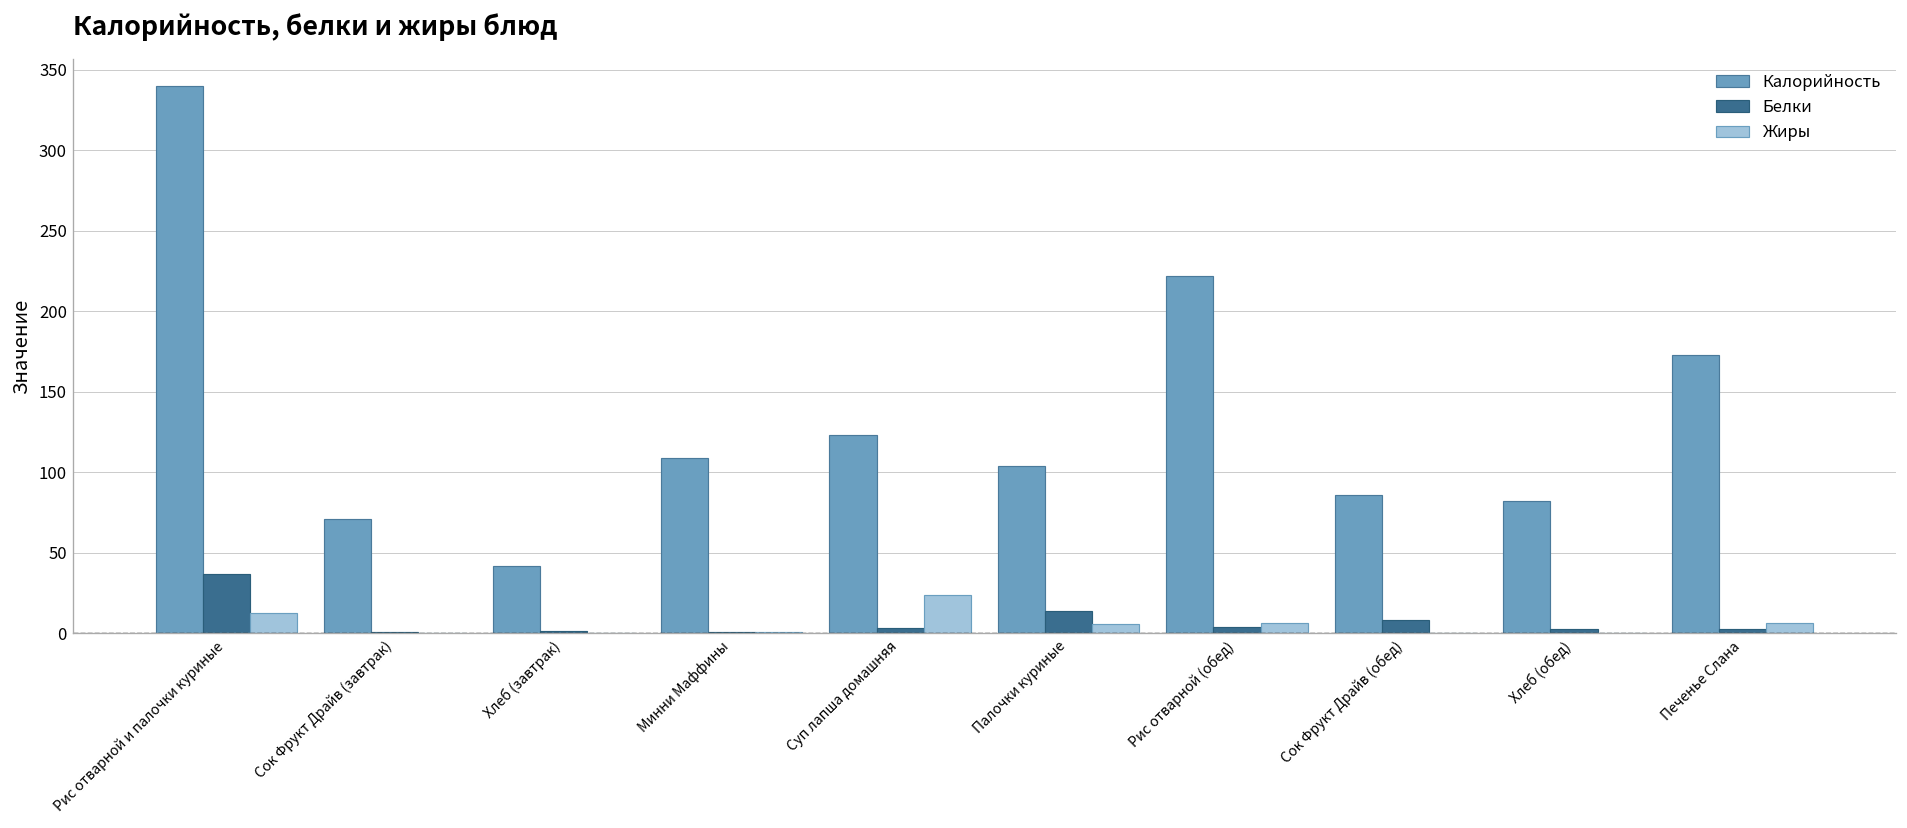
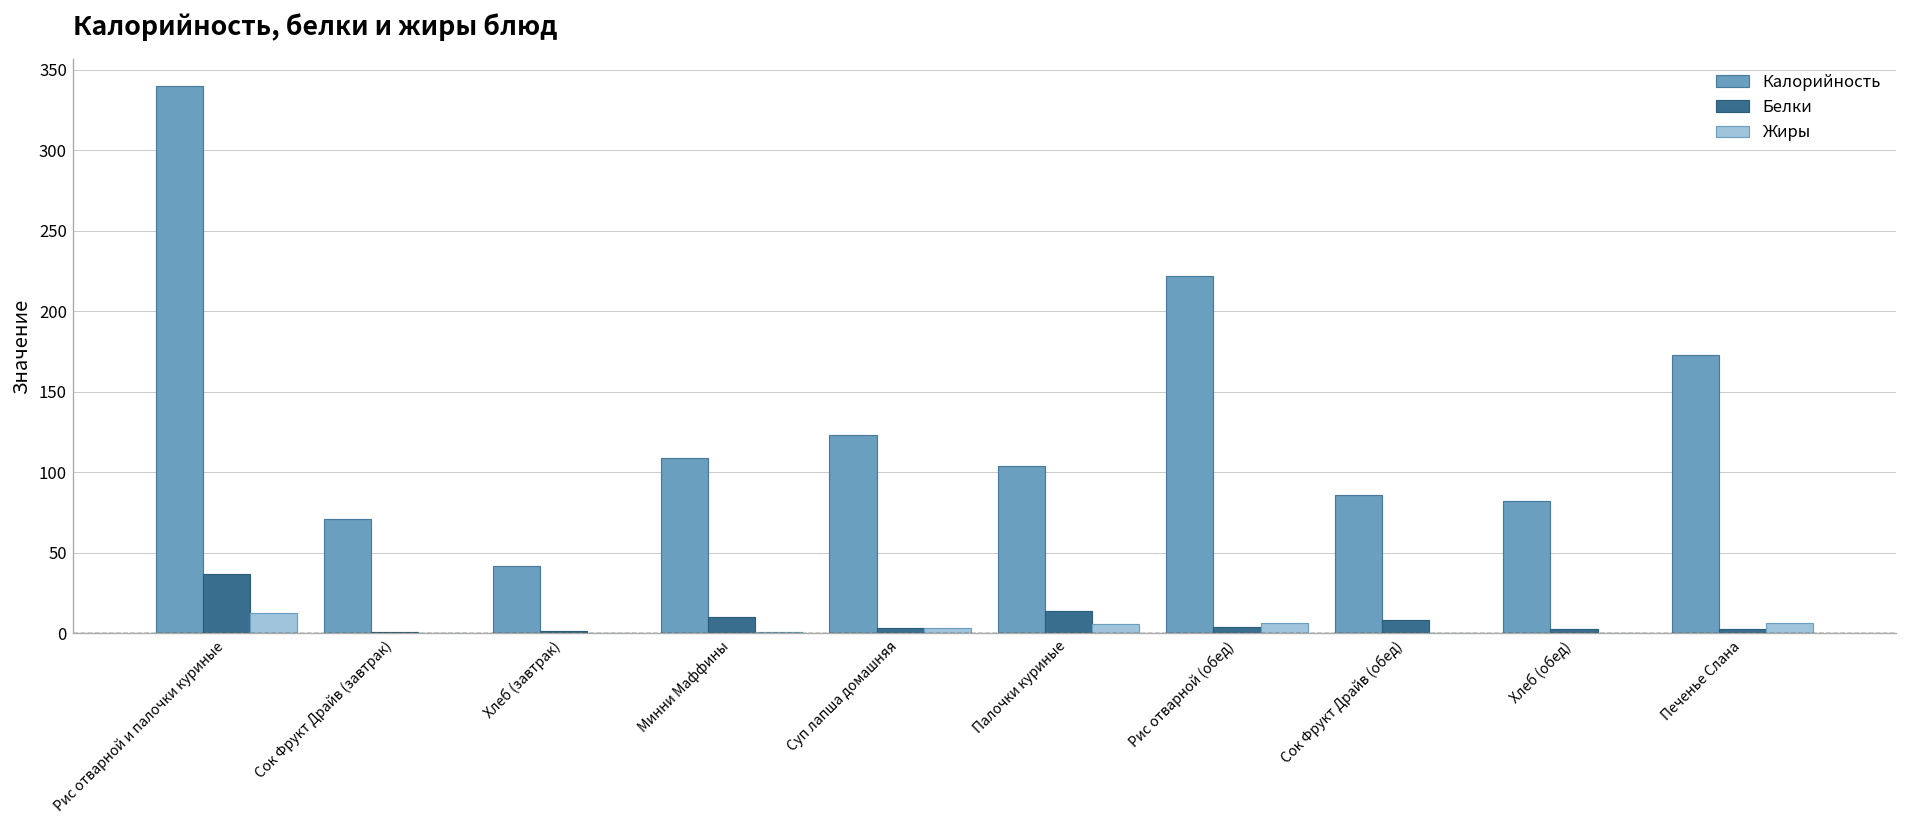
  {
    "Калорийность": {
      "Рис отварной и палочки куриные": 340,
      "Сок Фрукт Драйв (завтрак)": 71,
      "Хлеб (завтрак)": 42,
      "Минни Маффины": 109,
      "Суп лапша домашняя": 123,
      "Палочки куриные": 104,
      "Рис отварной (обед)": 222,
      "Сок Фрукт Драйв (обед)": 86,
      "Хлеб (обед)": 82,
      "Печенье Слана": 173
    },
    "Белки": {
      "Рис отварной и палочки куриные": 37,
-     "Минни Маффины": 1,
+     "Минни Маффины": 10,
      "Суп лапша домашняя": 4,
      "Палочки куриные": 14,
      "Рис отварной (обед)": 4,
      "Сок Фрукт Драйв (обед)": 8,
      "Хлеб (обед)": 3,
      "Печенье Слана": 3
    },
    "Жиры": {
      "Рис отварной и палочки куриные": 13,
      "Сок Фрукт Драйв (завтрак)": 0,
-     "Суп лапша домашняя": 24,
+     "Суп лапша домашняя": 3,
      "Палочки куриные": 6,
      "Рис отварной (обед)": 6,
      "Сок Фрукт Драйв (обед)": 0,
      "Печенье Слана": 6
    }
  }
